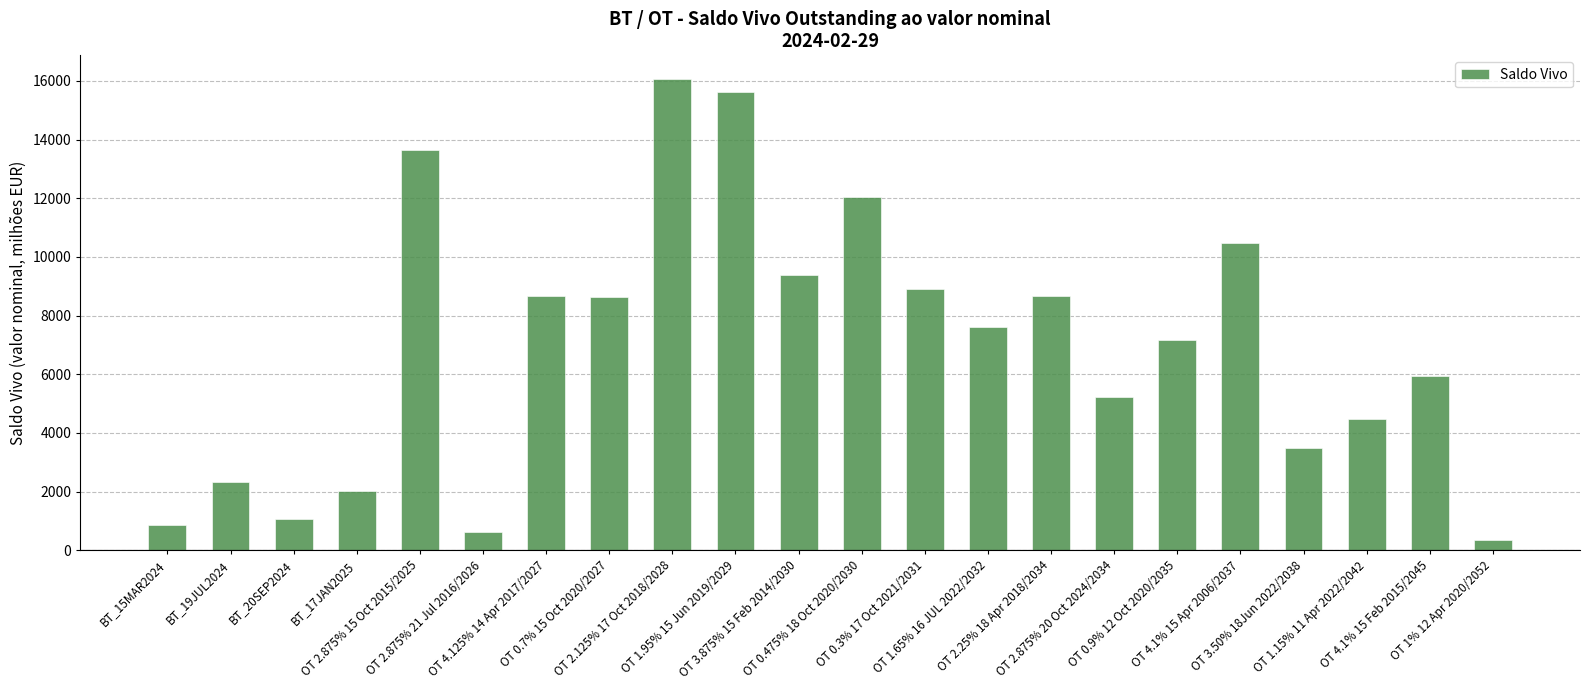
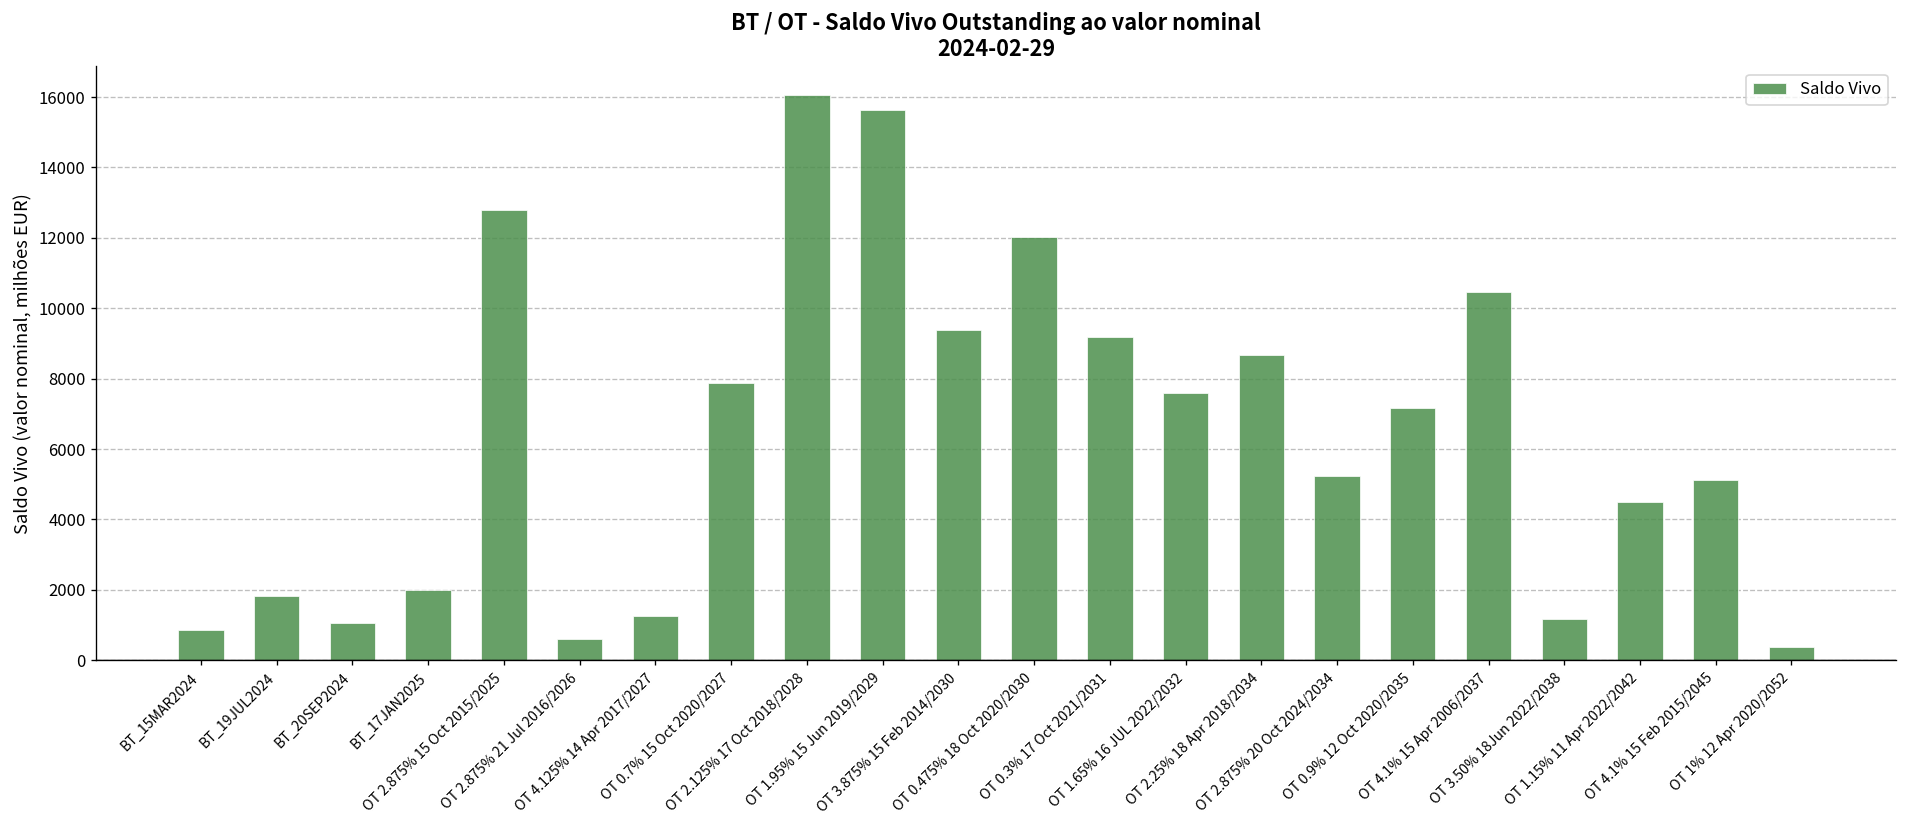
  {
    "BT_15MAR2024": 900,
-   "BT_19JUL2024": 2300,
+   "BT_19JUL2024": 1800,
    "BT_20SEP2024": 1100,
    "BT_17JAN2025": 2000,
-   "OT 2.875% 15 Oct 2015/2025": 13600,
+   "OT 2.875% 15 Oct 2015/2025": 12800,
    "OT 2.875% 21 Jul 2016/2026": 600,
-   "OT 4.125% 14 Apr 2017/2027": 8700,
-   "OT 0.7% 15 Oct 2020/2027": 8600,
+   "OT 4.125% 14 Apr 2017/2027": 1300,
+   "OT 0.7% 15 Oct 2020/2027": 7900,
    "OT 2.125% 17 Oct 2018/2028": 16100,
    "OT 1.95% 15 Jun 2019/2029": 15600,
    "OT 3.875% 15 Feb 2014/2030": 9400,
    "OT 0.475% 18 Oct 2020/2030": 12000,
-   "OT 0.3% 17 Oct 2021/2031": 8900,
+   "OT 0.3% 17 Oct 2021/2031": 9200,
    "OT 1.65% 16 JUL 2022/2032": 7600,
    "OT 2.25% 18 Apr 2018/2034": 8700,
    "OT 2.875% 20 Oct 2024/2034": 5200,
    "OT 0.9% 12 Oct 2020/2035": 7200,
    "OT 4.1% 15 Apr 2006/2037": 10500,
-   "OT 3.50% 18Jun 2022/2038": 3500,
+   "OT 3.50% 18Jun 2022/2038": 1200,
    "OT 1.15% 11 Apr 2022/2042": 4500,
-   "OT 4.1% 15 Feb 2015/2045": 5900,
+   "OT 4.1% 15 Feb 2015/2045": 5100,
    "OT 1% 12 Apr 2020/2052": 400
  }
